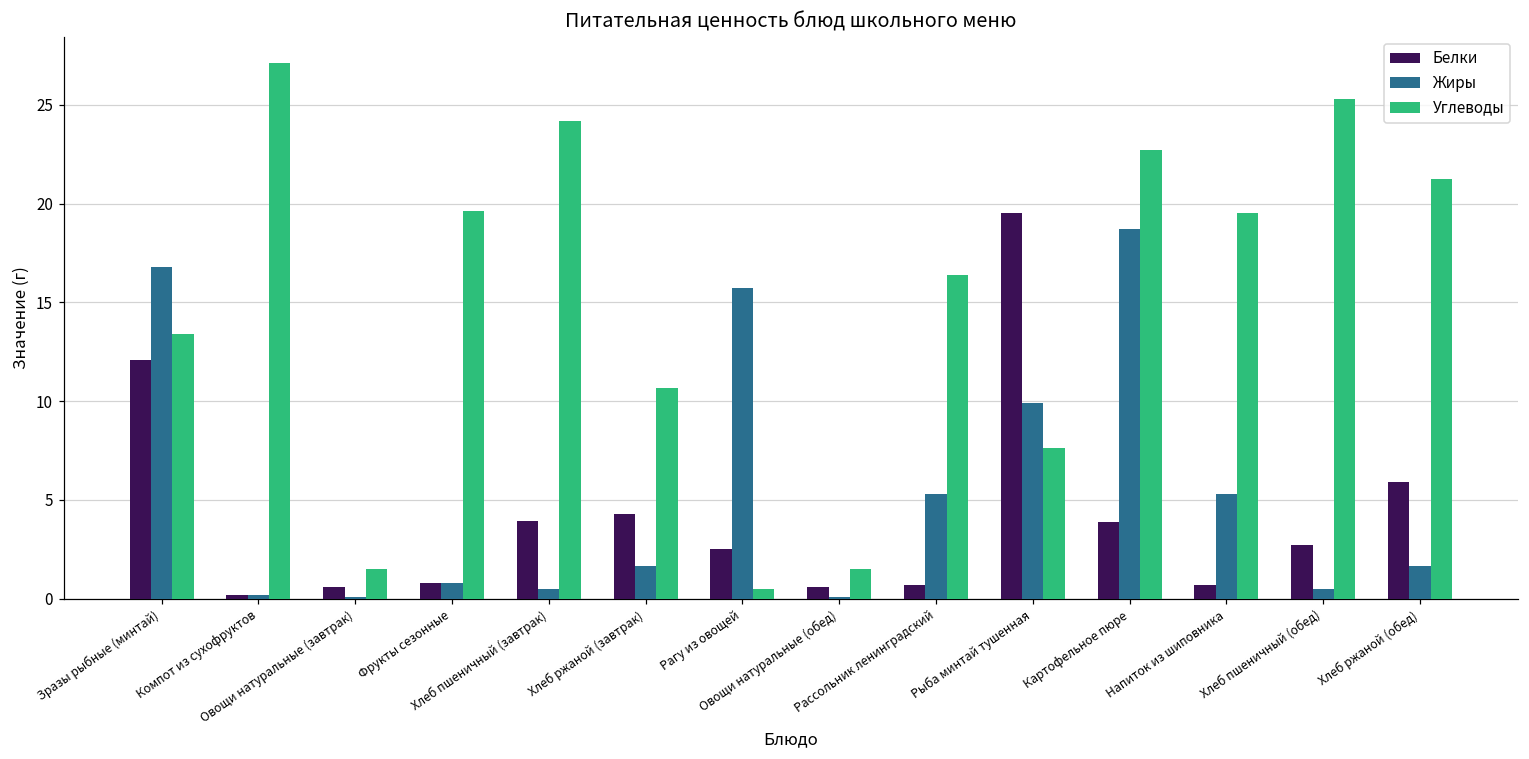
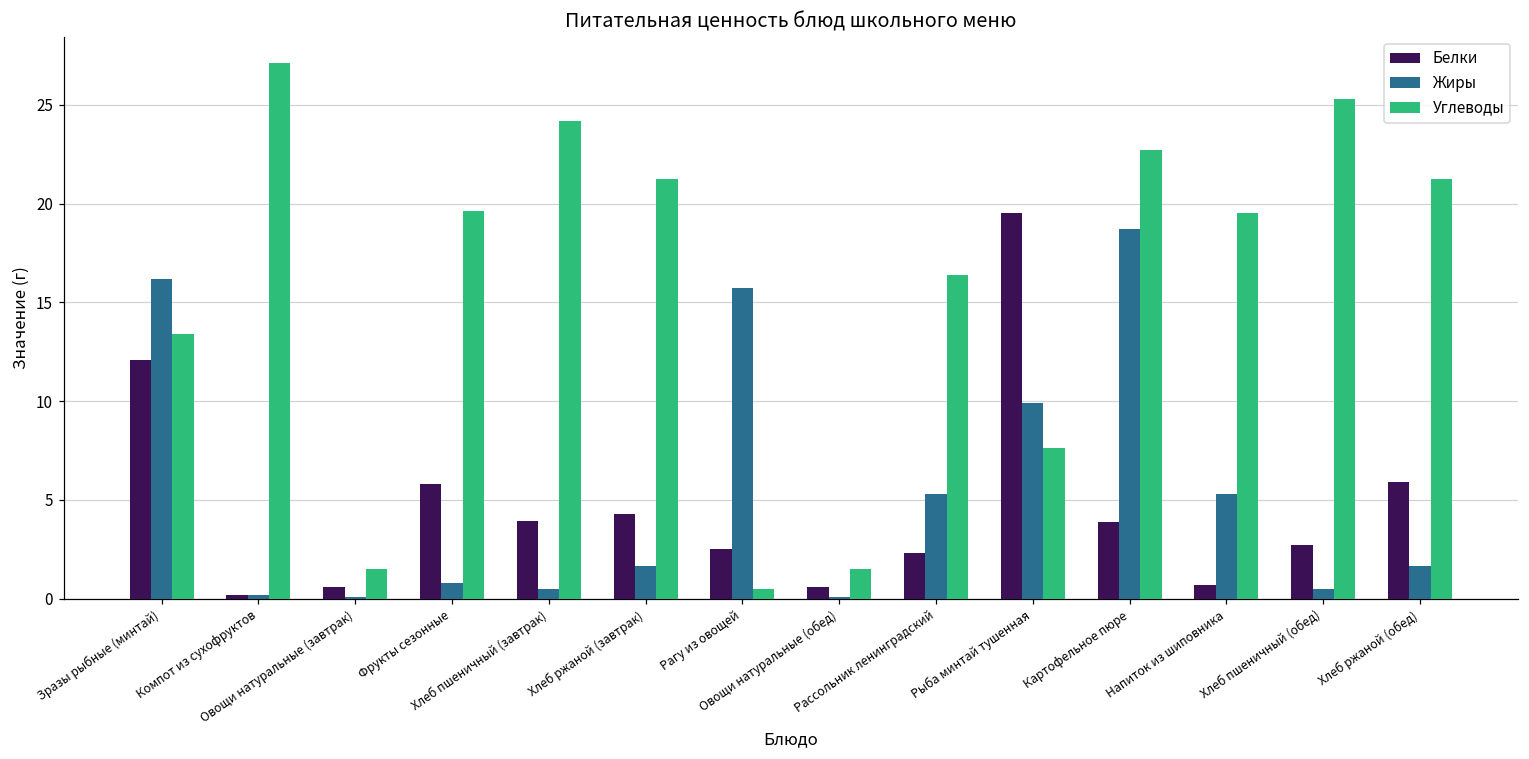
  {
    "Белки": {
      "Зразы рыбные (минтай)": 12.1,
      "Компот из сухофруктов": 0.2,
      "Овощи натуральные (завтрак)": 0.6,
-     "Фрукты сезонные": 0.8,
+     "Фрукты сезонные": 5.8,
      "Хлеб пшеничный (завтрак)": 4.0,
      "Хлеб ржаной (завтрак)": 4.3,
      "Рагу из овощей": 2.5,
      "Овощи натуральные (обед)": 0.6,
-     "Рассольник ленинградский": 0.7,
+     "Рассольник ленинградский": 2.3,
      "Рыба минтай тушенная": 19.5,
      "Картофельное пюре": 3.9,
      "Напиток из шиповника": 0.7,
      "Хлеб пшеничный (обед)": 2.7,
      "Хлеб ржаной (обед)": 5.9
    },
    "Жиры": {
-     "Зразы рыбные (минтай)": 16.8,
+     "Зразы рыбные (минтай)": 16.2,
      "Компот из сухофруктов": 0.2,
      "Фрукты сезонные": 0.8,
      "Хлеб пшеничный (завтрак)": 0.5,
      "Хлеб ржаной (завтрак)": 1.7,
      "Рагу из овощей": 15.7,
      "Рассольник ленинградский": 5.3,
      "Рыба минтай тушенная": 9.9,
      "Картофельное пюре": 18.7,
      "Напиток из шиповника": 5.3,
      "Хлеб пшеничный (обед)": 0.5,
      "Хлеб ржаной (обед)": 1.7
    },
    "Углеводы": {
      "Зразы рыбные (минтай)": 13.4,
      "Компот из сухофруктов": 27.1,
      "Овощи натуральные (завтрак)": 1.5,
      "Фрукты сезонные": 19.6,
      "Хлеб пшеничный (завтрак)": 24.2,
-     "Хлеб ржаной (завтрак)": 10.7,
+     "Хлеб ржаной (завтрак)": 21.3,
      "Рагу из овощей": 0.5,
      "Овощи натуральные (обед)": 1.5,
      "Рассольник ленинградский": 16.4,
      "Рыба минтай тушенная": 7.6,
      "Картофельное пюре": 22.7,
      "Напиток из шиповника": 19.5,
      "Хлеб пшеничный (обед)": 25.3,
      "Хлеб ржаной (обед)": 21.3
    }
  }
